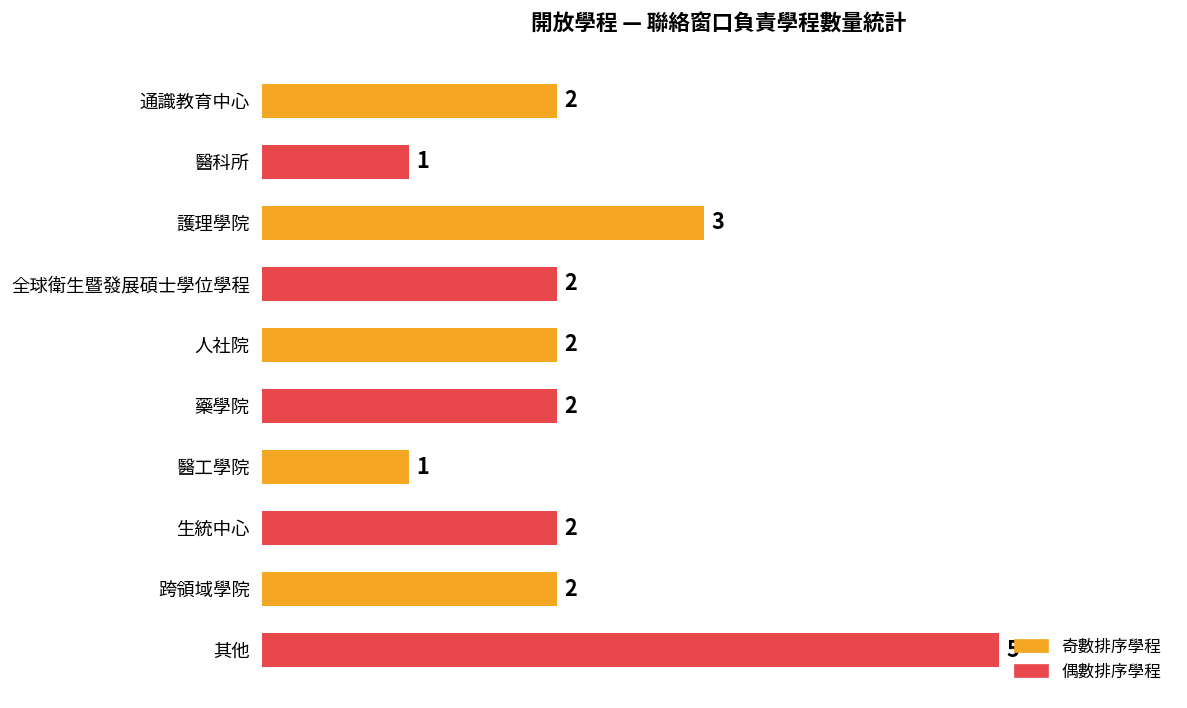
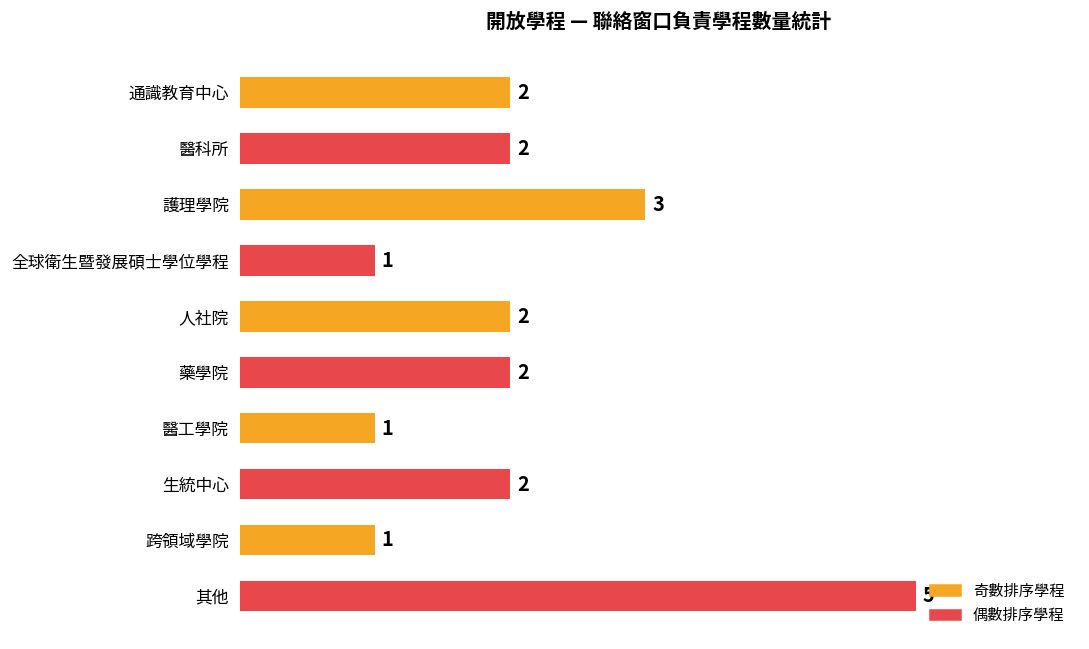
  {
    "通識教育中心": 2,
-   "醫科所": 1,
+   "醫科所": 2,
    "護理學院": 3,
-   "全球衛生暨發展碩士學位學程": 2,
+   "全球衛生暨發展碩士學位學程": 1,
    "人社院": 2,
    "藥學院": 2,
    "醫工學院": 1,
    "生統中心": 2,
-   "跨領域學院": 2,
+   "跨領域學院": 1,
    "其他": 5
  }
